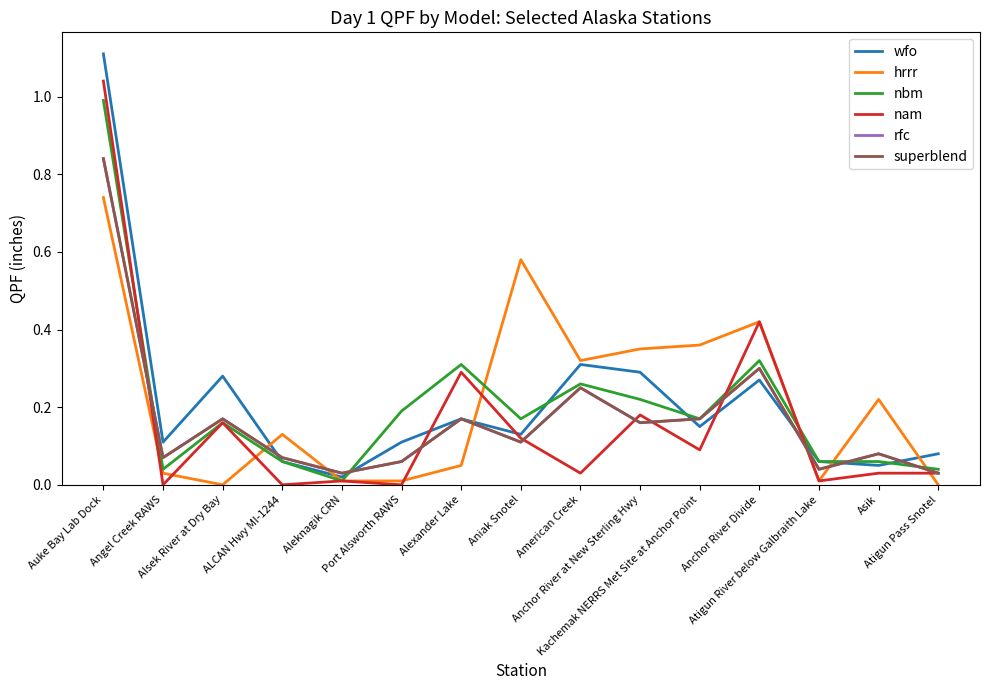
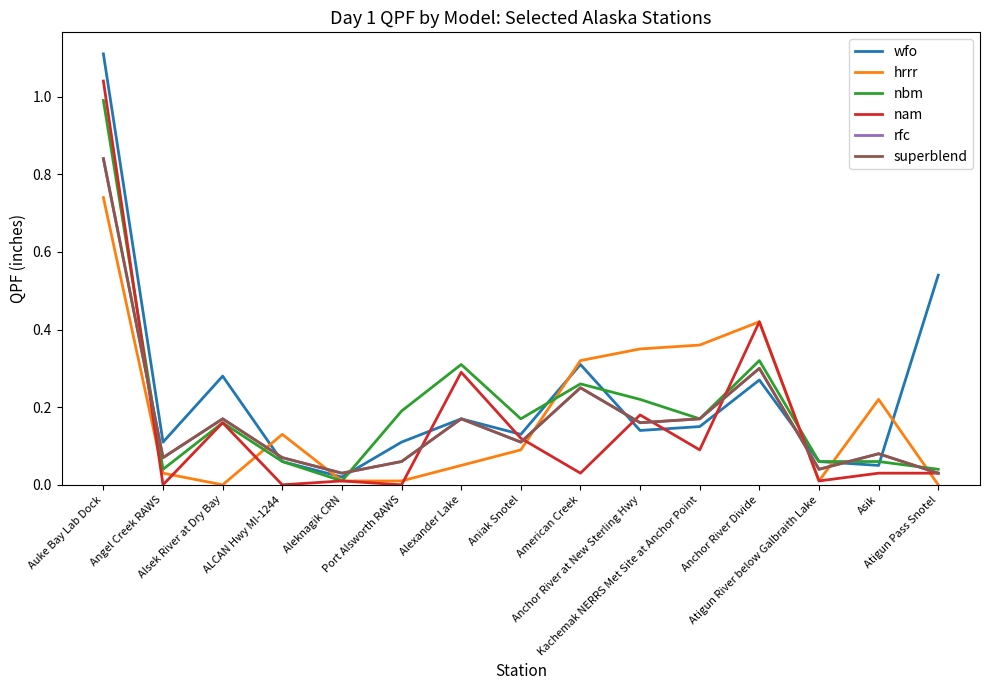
  {
    "wfo": {
      "Auke Bay Lab Dock": 1.11,
      "Angel Creek RAWS": 0.11,
      "Alsek River at Dry Bay": 0.28,
      "Aleknagik CRN": 0.02,
      "Port Alsworth RAWS": 0.11,
      "Aniak Snotel": 0.13,
      "American Creek": 0.31,
-     "Anchor River at New Sterling Hwy": 0.29,
+     "Anchor River at New Sterling Hwy": 0.14,
      "Kachemak NERRS Met Site at Anchor Point": 0.15,
      "Anchor River Divide": 0.27,
      "Asik": 0.05,
-     "Atigun Pass Snotel": 0.08
+     "Atigun Pass Snotel": 0.54
    },
    "hrrr": {
      "Auke Bay Lab Dock": 0.74,
      "Angel Creek RAWS": 0.03,
      "Alsek River at Dry Bay": 0.00,
      "ALCAN Hwy MI-1244": 0.13,
      "Port Alsworth RAWS": 0.01,
      "Alexander Lake": 0.05,
-     "Aniak Snotel": 0.58,
+     "Aniak Snotel": 0.09,
      "American Creek": 0.32,
      "Anchor River at New Sterling Hwy": 0.35,
      "Kachemak NERRS Met Site at Anchor Point": 0.36,
      "Asik": 0.22,
      "Atigun Pass Snotel": 0.00
    },
    "nbm": {
      "Auke Bay Lab Dock": 0.99,
      "Angel Creek RAWS": 0.04,
      "Port Alsworth RAWS": 0.19,
      "Alexander Lake": 0.31,
      "Aniak Snotel": 0.17,
      "American Creek": 0.26,
      "Anchor River at New Sterling Hwy": 0.22,
      "Anchor River Divide": 0.32,
      "Asik": 0.06,
      "Atigun Pass Snotel": 0.04
    },
    "nam": {
      "Auke Bay Lab Dock": 1.04,
      "Angel Creek RAWS": 0.00,
      "ALCAN Hwy MI-1244": 0.00,
      "Port Alsworth RAWS": 0.00,
      "Alexander Lake": 0.29,
      "Aniak Snotel": 0.12,
      "American Creek": 0.03,
      "Anchor River at New Sterling Hwy": 0.18,
      "Kachemak NERRS Met Site at Anchor Point": 0.09,
      "Asik": 0.03
    },
    "superblend": {
      "Auke Bay Lab Dock": 0.84,
      "Angel Creek RAWS": 0.07,
      "Alsek River at Dry Bay": 0.17,
      "ALCAN Hwy MI-1244": 0.07,
      "Aleknagik CRN": 0.03,
      "Port Alsworth RAWS": 0.06,
      "Aniak Snotel": 0.11,
      "American Creek": 0.25,
      "Anchor River at New Sterling Hwy": 0.16,
      "Anchor River Divide": 0.30,
      "Atigun River below Galbraith Lake": 0.04,
      "Asik": 0.08
    }
  }
